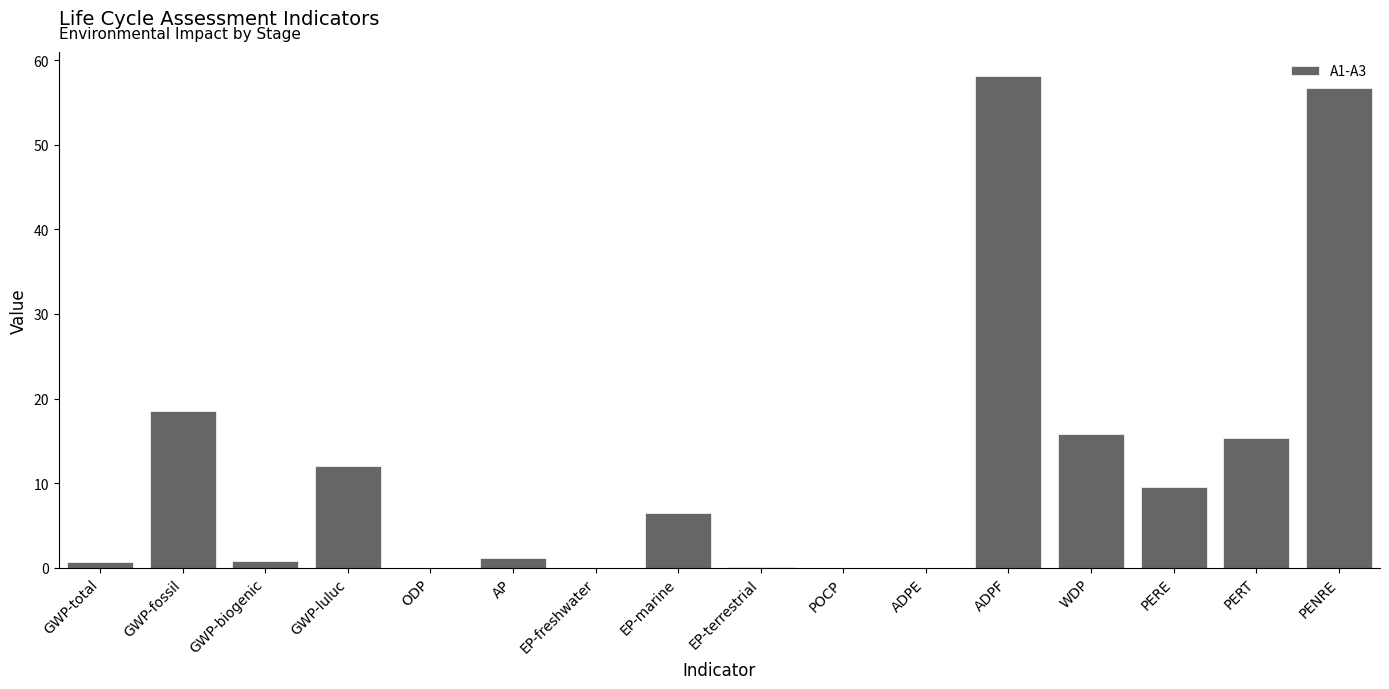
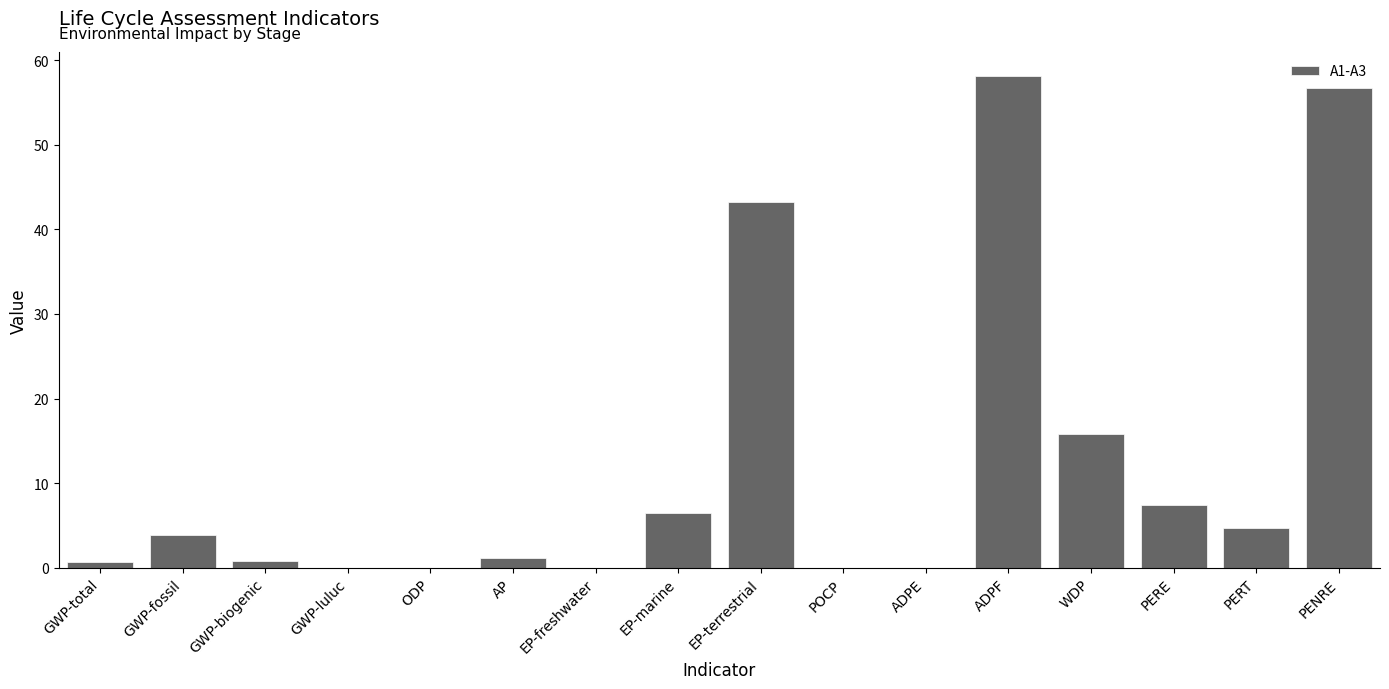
  {
    "GWP-total": 1,
-   "GWP-fossil": 18,
+   "GWP-fossil": 4,
    "GWP-biogenic": 1,
-   "GWP-luluc": 12,
+   "GWP-luluc": 0,
    "AP": 1,
    "EP-marine": 6,
-   "EP-terrestrial": 0,
+   "EP-terrestrial": 43,
    "ADPF": 58,
    "WDP": 16,
-   "PERE": 10,
-   "PERT": 15,
+   "PERE": 7,
+   "PERT": 5,
    "PENRE": 57
  }
